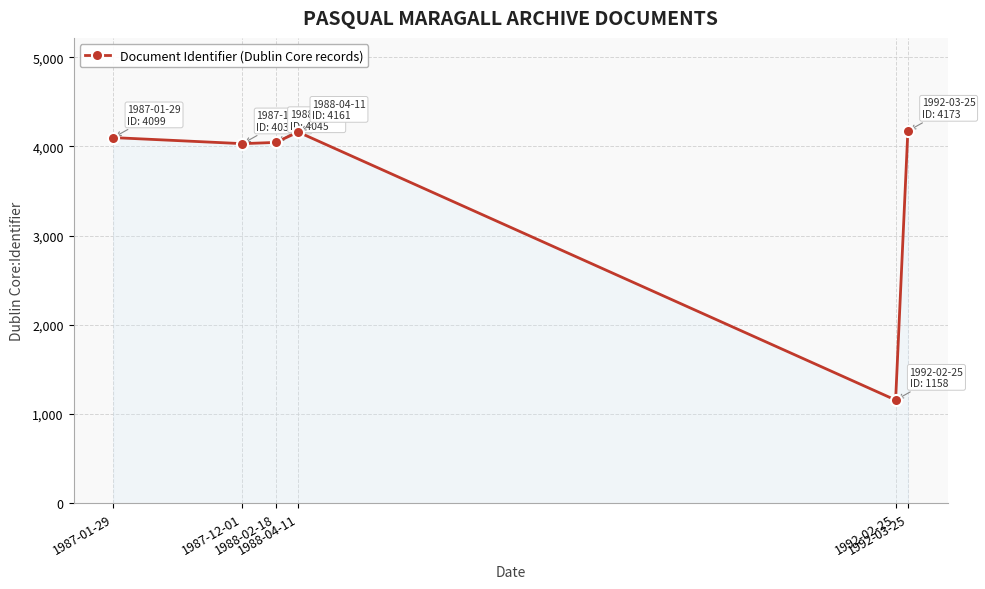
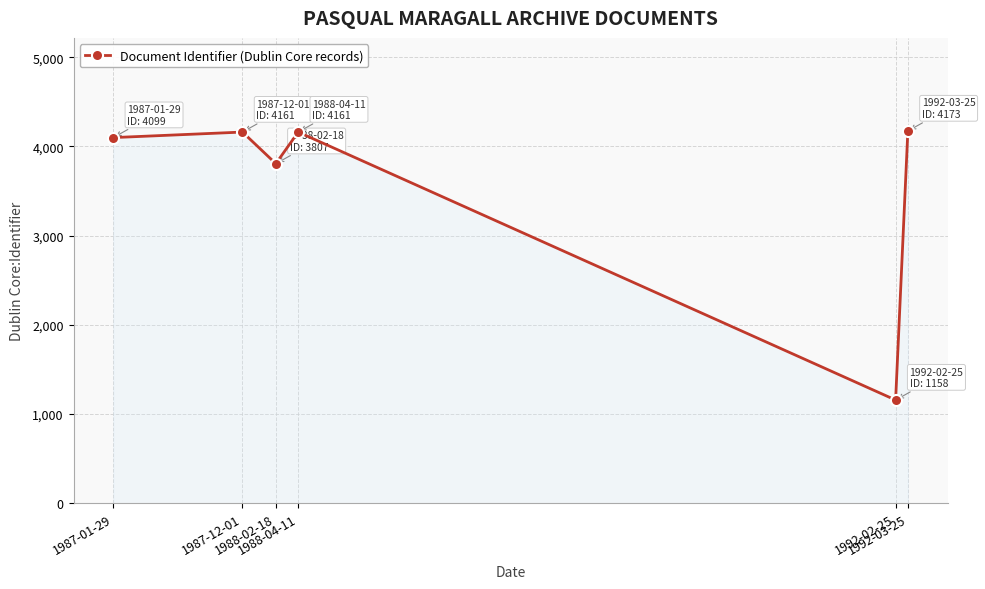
  {
-   "1987-12-01": 4031,
-   "1988-02-18": 4045
+   "1987-12-01": 4161,
+   "1988-02-18": 3807
  }
